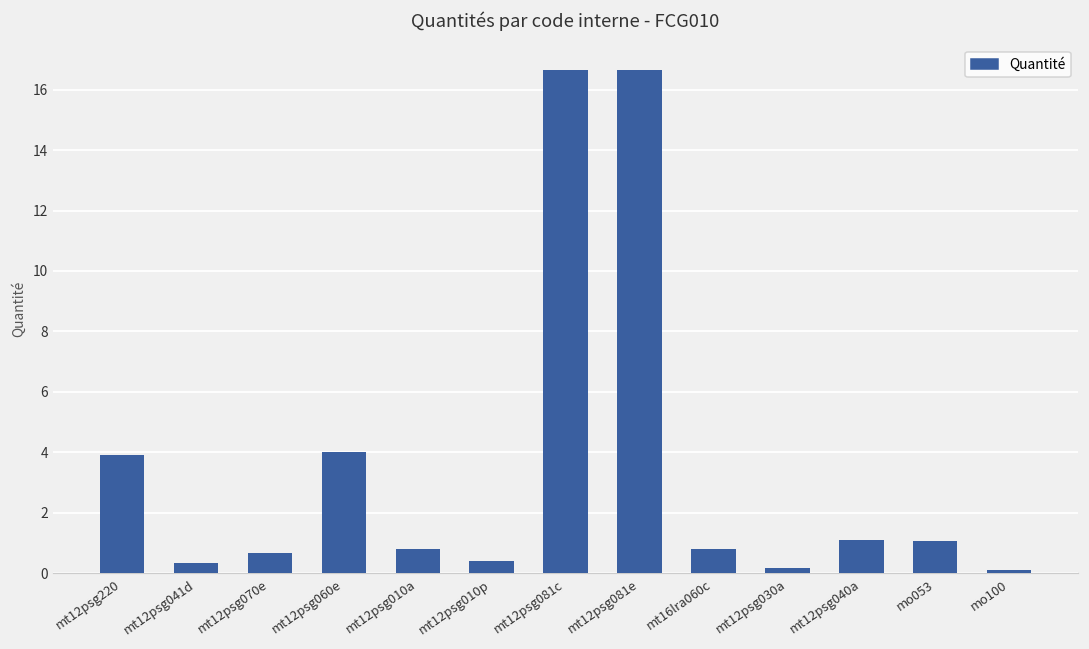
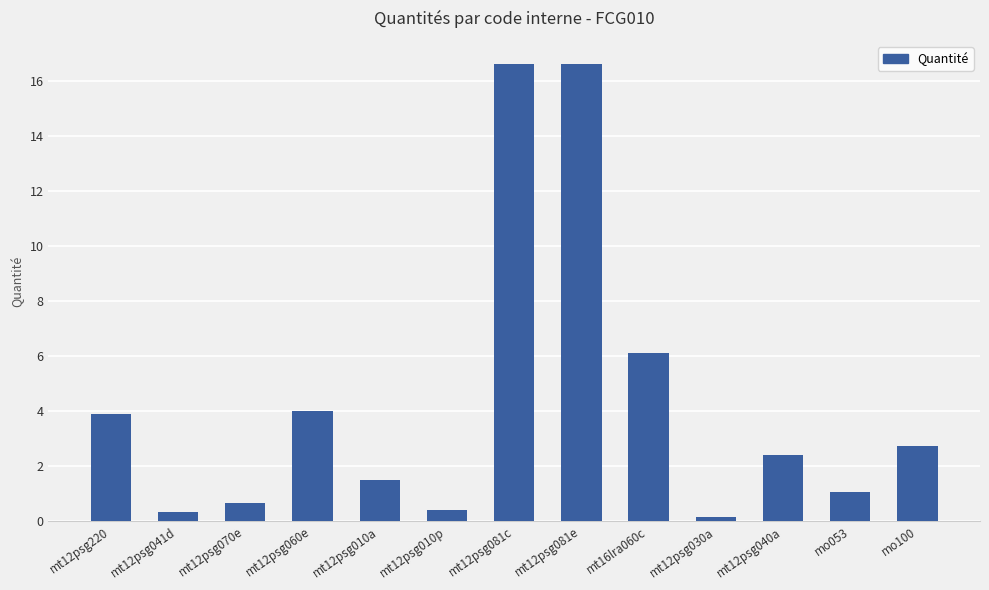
  {
    "mt12psg220": 3.9,
    "mt12psg041d": 0.3,
    "mt12psg070e": 0.7,
    "mt12psg060e": 4.0,
-   "mt12psg010a": 0.8,
+   "mt12psg010a": 1.5,
    "mt12psg010p": 0.4,
    "mt12psg081c": 16.7,
    "mt12psg081e": 16.7,
-   "mt16lra060c": 0.8,
+   "mt16lra060c": 6.1,
    "mt12psg030a": 0.2,
-   "mt12psg040a": 1.1,
+   "mt12psg040a": 2.4,
    "mo053": 1.1,
-   "mo100": 0.1
+   "mo100": 2.7
  }
